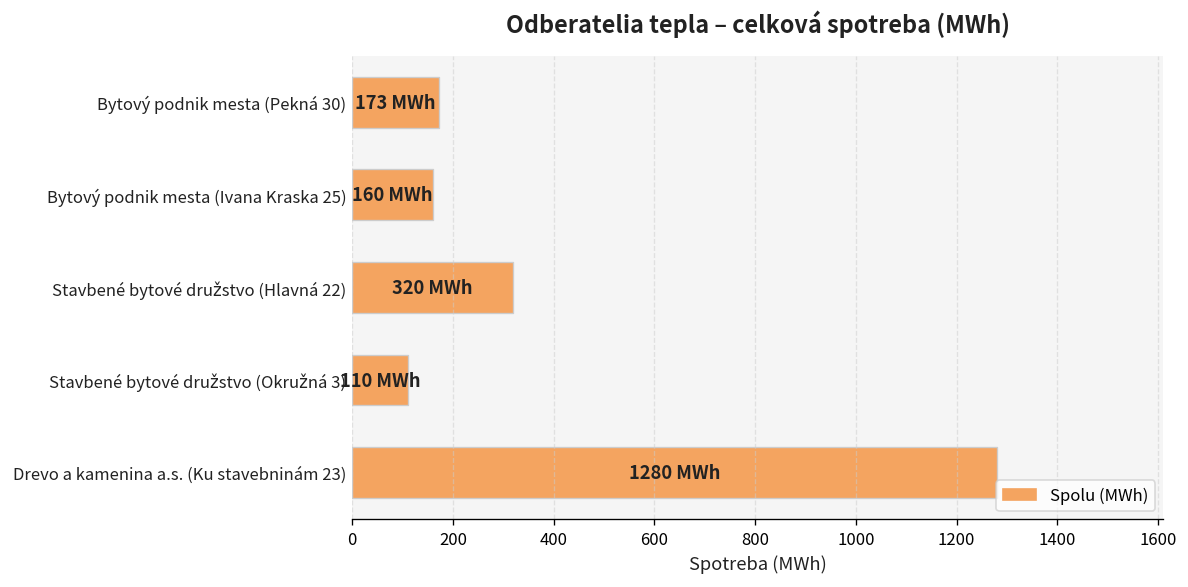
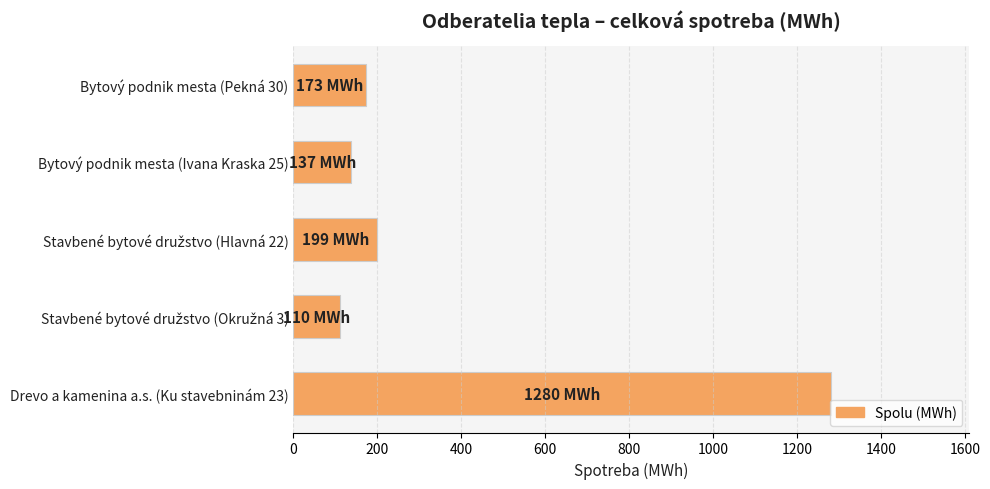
  {
    "Bytový podnik mesta (Pekná 30)": 173,
-   "Bytový podnik mesta (Ivana Kraska 25)": 160,
-   "Stavbené bytové družstvo (Hlavná 22)": 320,
+   "Bytový podnik mesta (Ivana Kraska 25)": 137,
+   "Stavbené bytové družstvo (Hlavná 22)": 199,
    "Stavbené bytové družstvo (Okružná 3)": 110,
    "Drevo a kamenina a.s. (Ku stavebninám 23)": 1280
  }
